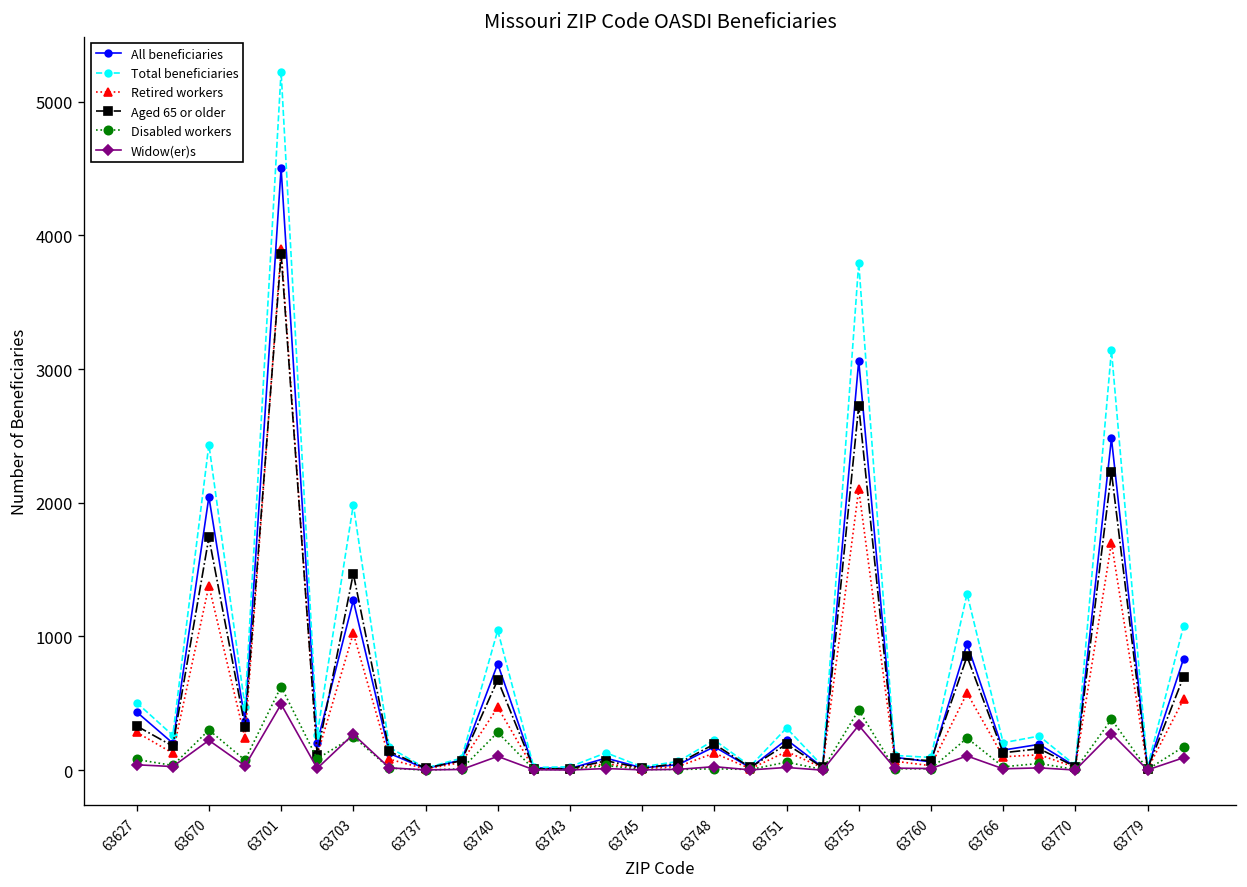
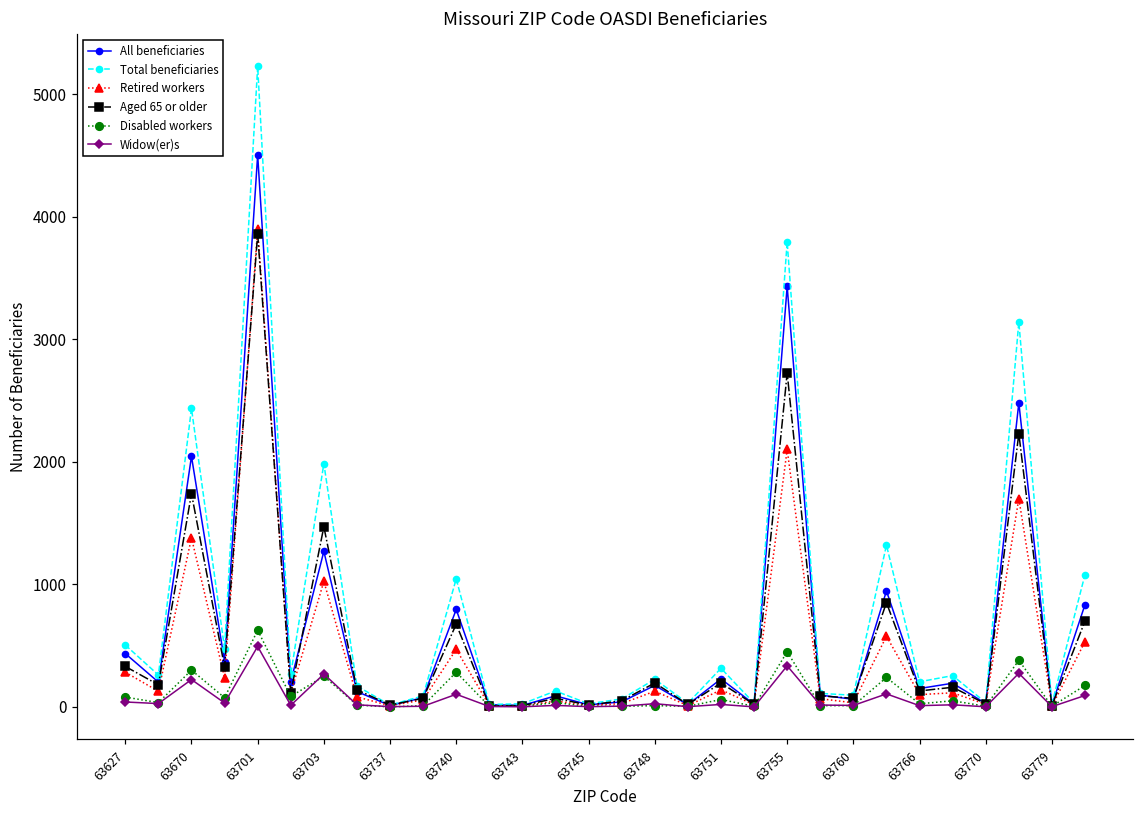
  {
    "All beneficiaries": {
      "63627": 440,
      "63670": 2040,
      "63701": 4500,
      "63703": 1270,
      "63740": 800,
      "63751": 230,
-     "63755": 3060
+     "63755": 3430
    },
    "Total beneficiaries": {
      "63627": 510,
      "63670": 2440,
      "63701": 5230,
      "63703": 1990,
      "63740": 1050,
      "63748": 230,
      "63751": 320,
      "63755": 3800,
      "63760": 100,
      "63766": 210
    },
    "Retired workers": {
      "63627": 280,
      "63670": 1380,
      "63701": 3900,
      "63703": 1020,
      "63740": 470,
      "63748": 130,
      "63751": 140,
      "63755": 2100,
      "63766": 100
    },
    "Aged 65 or older": {
      "63627": 330,
      "63670": 1740,
      "63701": 3860,
      "63703": 1470,
      "63740": 680,
      "63751": 200,
      "63755": 2730
    },
    "Disabled workers": {
      "63627": 80,
      "63670": 300,
      "63701": 630,
      "63740": 280,
      "63751": 60,
      "63755": 450
    },
    "Widow(er)s": {
      "63627": 40,
      "63670": 220,
      "63701": 490,
      "63740": 100,
      "63751": 20,
      "63755": 340
    }
  }
